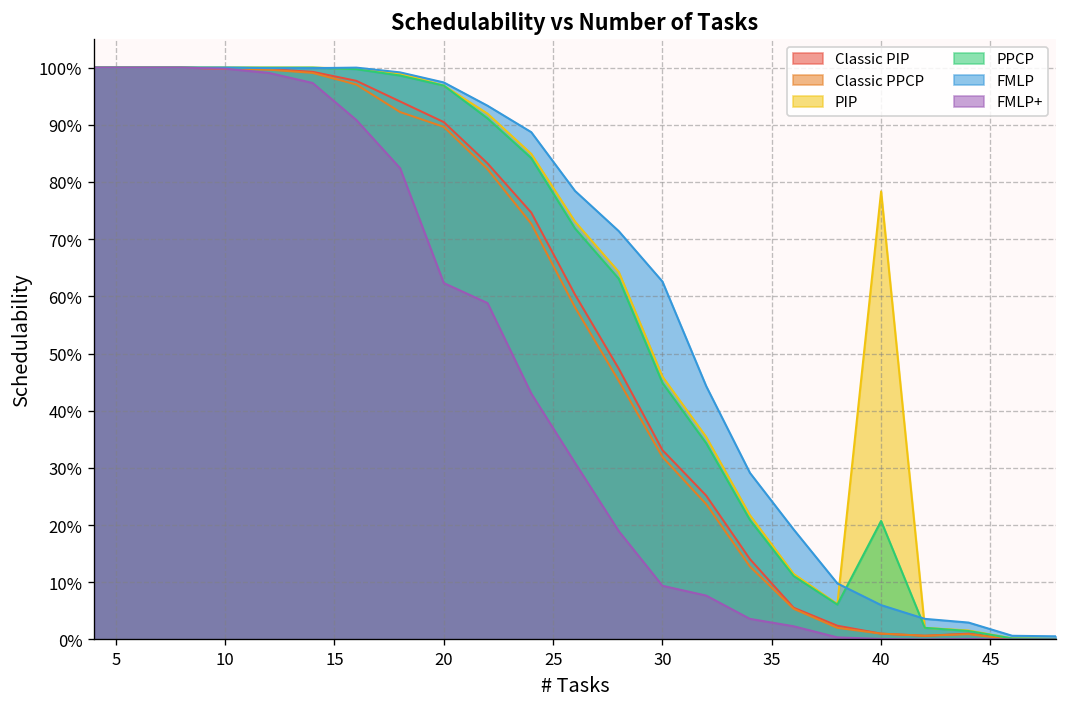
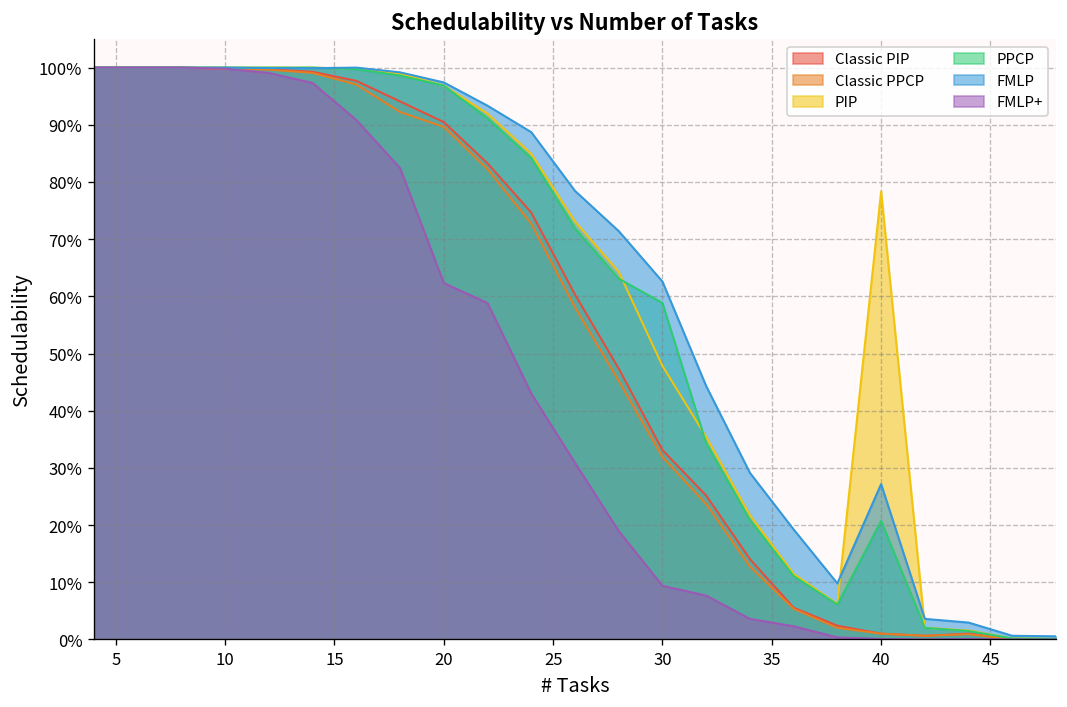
  {
    "PIP": {
-     "30": "46%",
+     "30": "48%",
      "40": "78%"
    },
    "PPCP": {
-     "30": "45%",
+     "30": "59%",
      "40": "21%"
    },
    "FMLP": {
      "20": "97%",
      "30": "63%",
-     "40": "6%"
+     "40": "27%"
    },
    "FMLP+": {
      "20": "62%",
      "30": "9%",
      "40": "0%"
    }
  }
